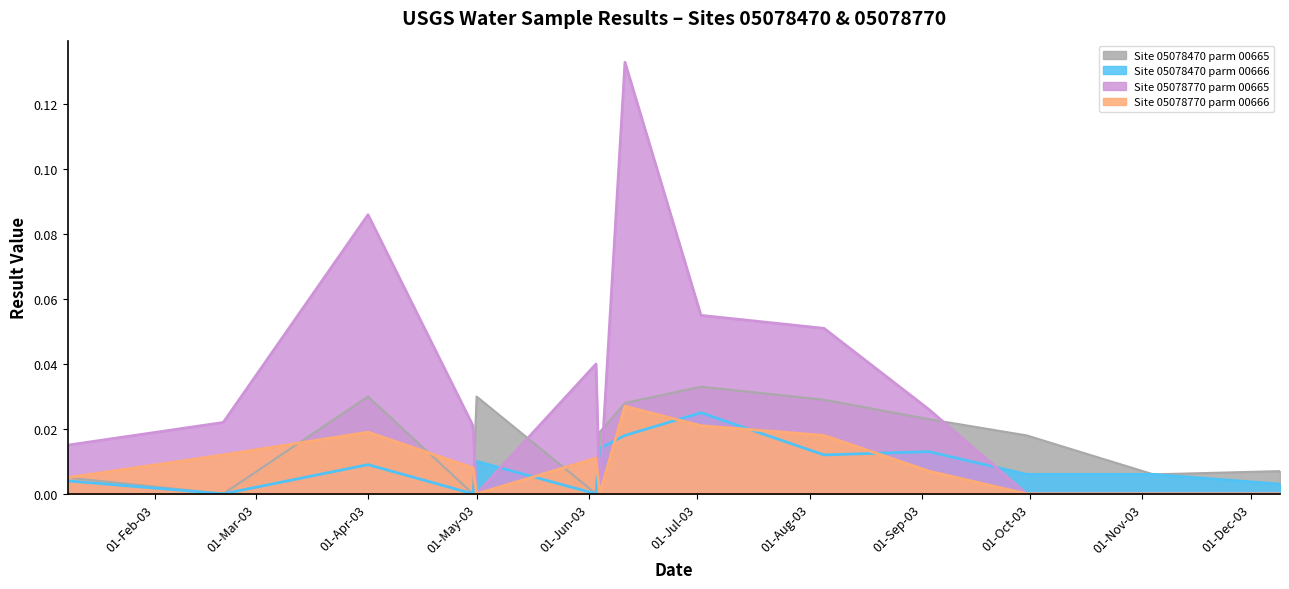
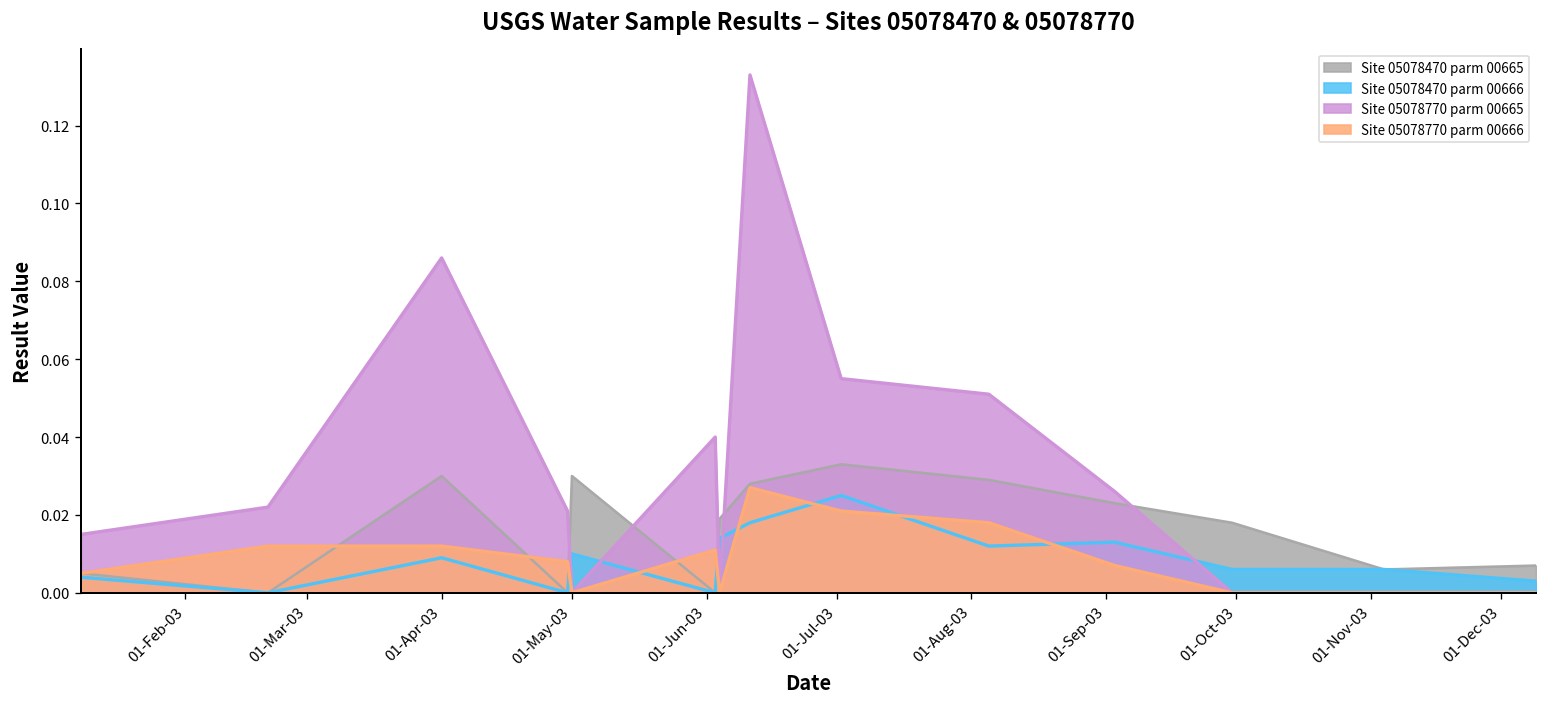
  {
    "Site 05078470 parm 00665": {
      "01-Apr-03": 0.030,
      "01-May-03": 0.030
    },
    "Site 05078470 parm 00666": {
      "01-Apr-03": 0.009,
      "01-May-03": 0.010
    },
    "Site 05078770 parm 00665": {
      "01-Apr-03": 0.086
    },
    "Site 05078770 parm 00666": {
-     "01-Apr-03": 0.019
+     "01-Apr-03": 0.012
    }
  }
